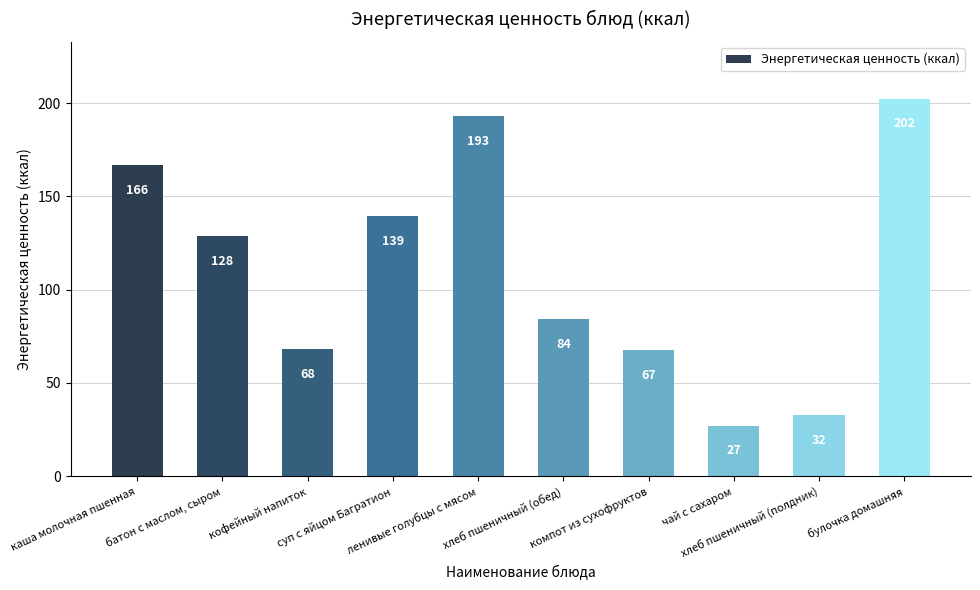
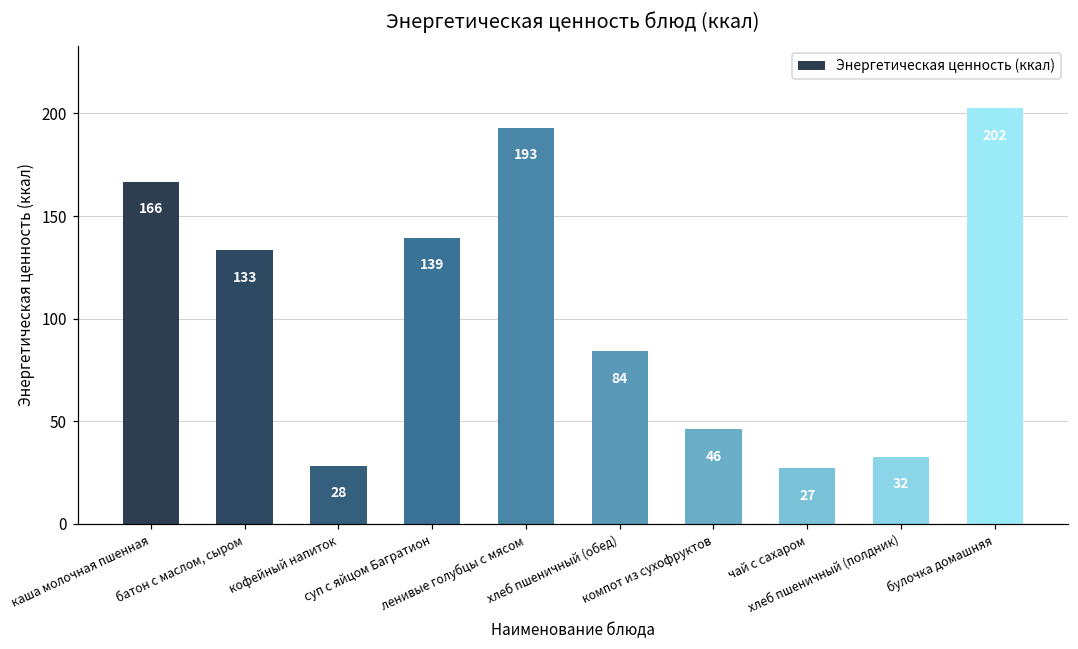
  {
-   "батон с маслом, сыром": 128,
-   "кофейный напиток": 68,
+   "батон с маслом, сыром": 133,
+   "кофейный напиток": 28,
    "суп с яйцом Багратион": 139,
    "ленивые голубцы с мясом": 193,
    "хлеб пшеничный (обед)": 84,
-   "компот из сухофруктов": 67,
+   "компот из сухофруктов": 46,
    "чай с сахаром": 27,
    "булочка домашняя": 202
  }
